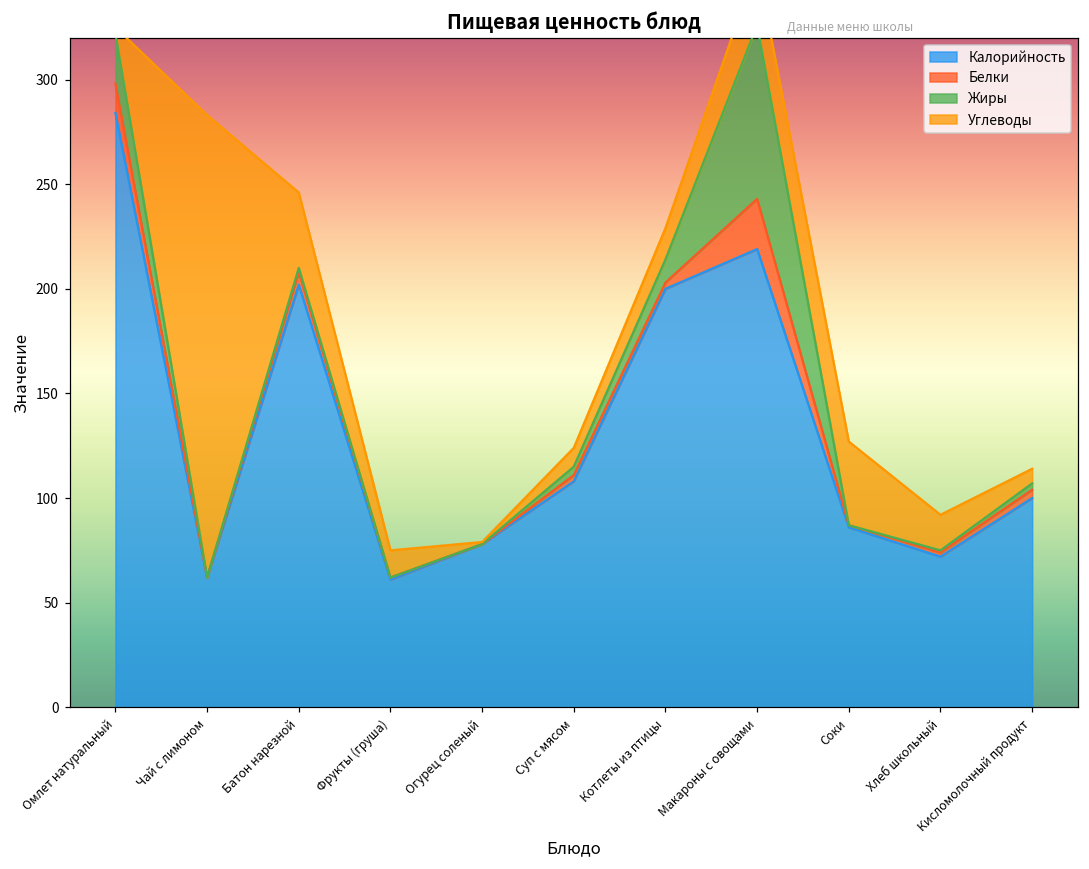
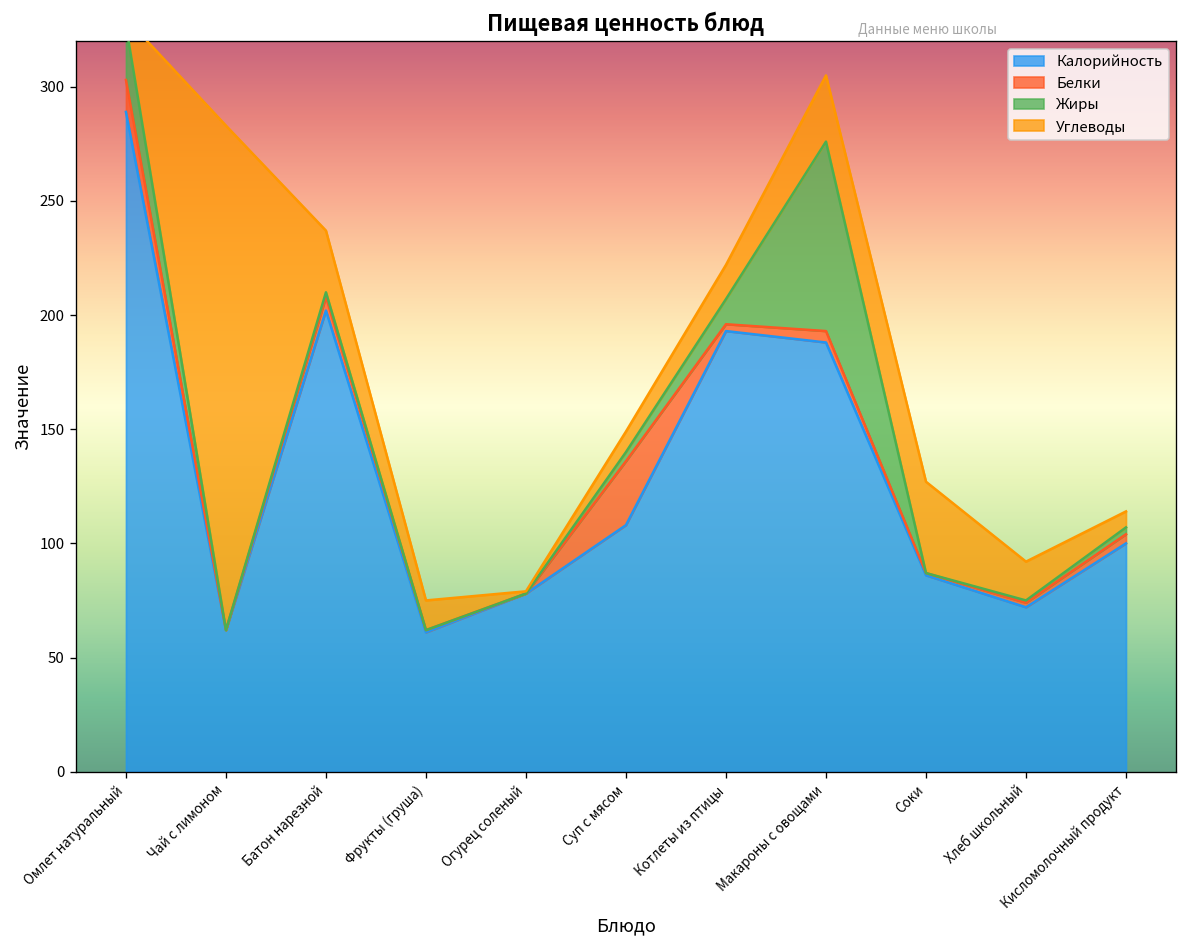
  {
    "Калорийность": {
-     "Омлет натуральный": 284,
+     "Омлет натуральный": 289,
      "Батон нарезной": 202,
      "Суп с мясом": 108,
-     "Котлеты из птицы": 200,
-     "Макароны с овощами": 219,
+     "Котлеты из птицы": 193,
+     "Макароны с овощами": 188,
      "Хлеб школьный": 72,
      "Кисломолочный продукт": 100
    },
    "Белки": {
      "Омлет натуральный": 14,
      "Батон нарезной": 6,
-     "Суп с мясом": 3,
+     "Суп с мясом": 28,
      "Котлеты из птицы": 3,
-     "Макароны с овощами": 24,
+     "Макароны с овощами": 5,
      "Кисломолочный продукт": 4
    },
    "Жиры": {
      "Батон нарезной": 2,
      "Суп с мясом": 4,
      "Котлеты из птицы": 11,
      "Кисломолочный продукт": 3
    },
    "Углеводы": {
      "Чай с лимоном": 221,
-     "Батон нарезной": 36,
+     "Батон нарезной": 27,
      "Фрукты (груша)": 13,
      "Суп с мясом": 9,
      "Котлеты из птицы": 15,
      "Соки": 40,
      "Хлеб школьный": 17,
      "Кисломолочный продукт": 7
    }
  }
